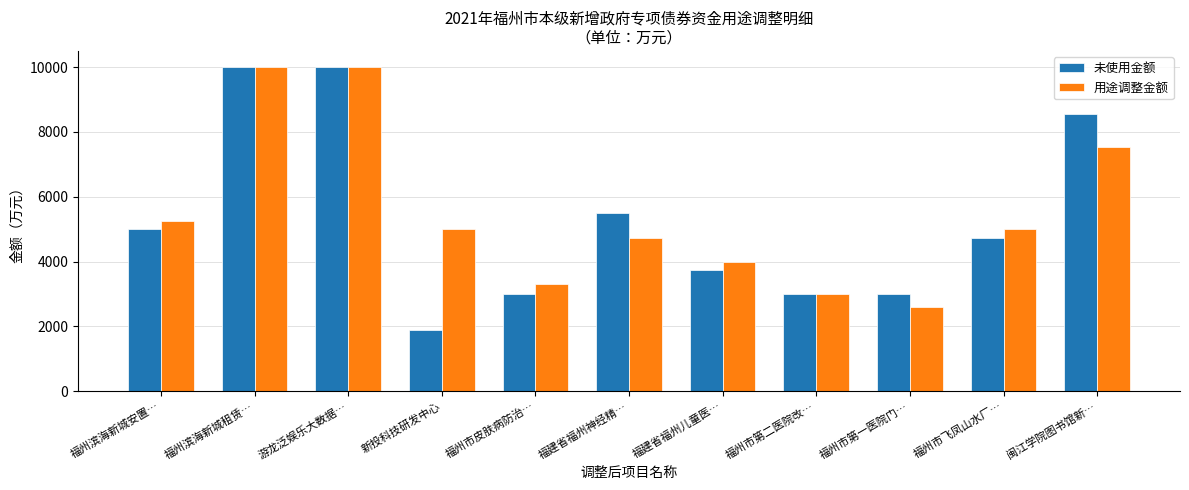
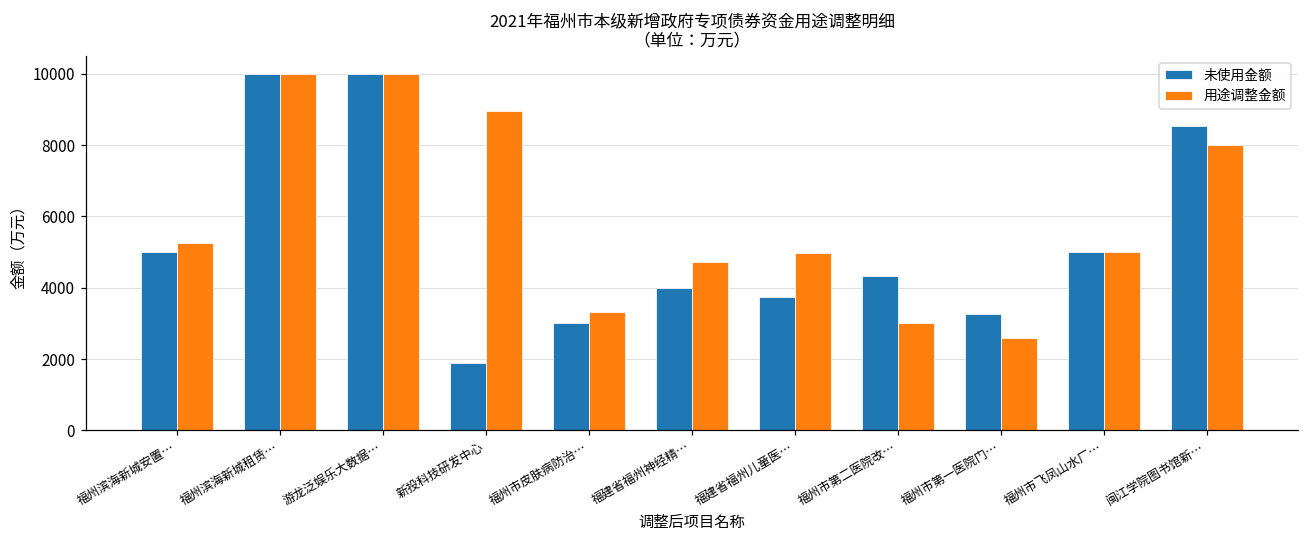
  {
    "未使用金额": {
      "福州滨海新城安置…": 5000,
      "福州滨海新城租赁…": 10000,
      "游龙泛娱乐大数据…": 10000,
      "新投科技研发中心": 1900,
      "福州市皮肤病防治…": 3000,
-     "福建省福州神经精…": 5500,
+     "福建省福州神经精…": 4000,
      "福建省福州儿童医…": 3700,
-     "福州市第二医院改…": 3000,
-     "福州市第一医院门…": 3000,
-     "福州市飞凤山水厂…": 4700,
+     "福州市第二医院改…": 4300,
+     "福州市第一医院门…": 3300,
+     "福州市飞凤山水厂…": 5000,
      "闽江学院图书馆新…": 8500
    },
    "用途调整金额": {
      "福州滨海新城安置…": 5300,
      "福州滨海新城租赁…": 10000,
      "游龙泛娱乐大数据…": 10000,
-     "新投科技研发中心": 5000,
+     "新投科技研发中心": 8900,
      "福州市皮肤病防治…": 3300,
      "福建省福州神经精…": 4700,
-     "福建省福州儿童医…": 4000,
+     "福建省福州儿童医…": 5000,
      "福州市第二医院改…": 3000,
      "福州市第一医院门…": 2600,
      "福州市飞凤山水厂…": 5000,
-     "闽江学院图书馆新…": 7500
+     "闽江学院图书馆新…": 8000
    }
  }
